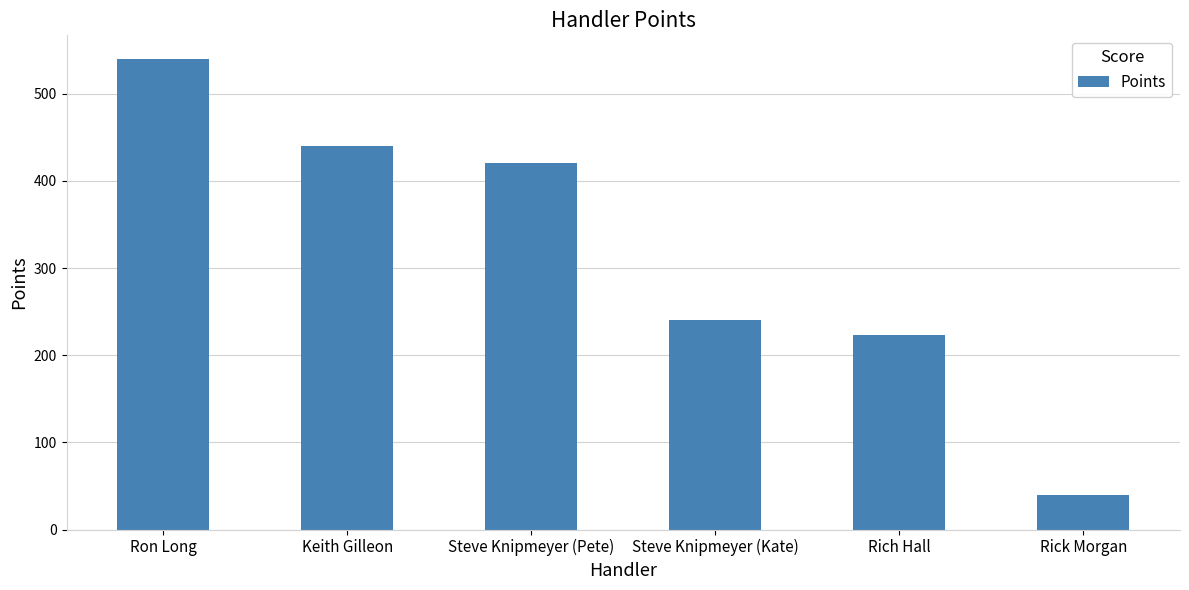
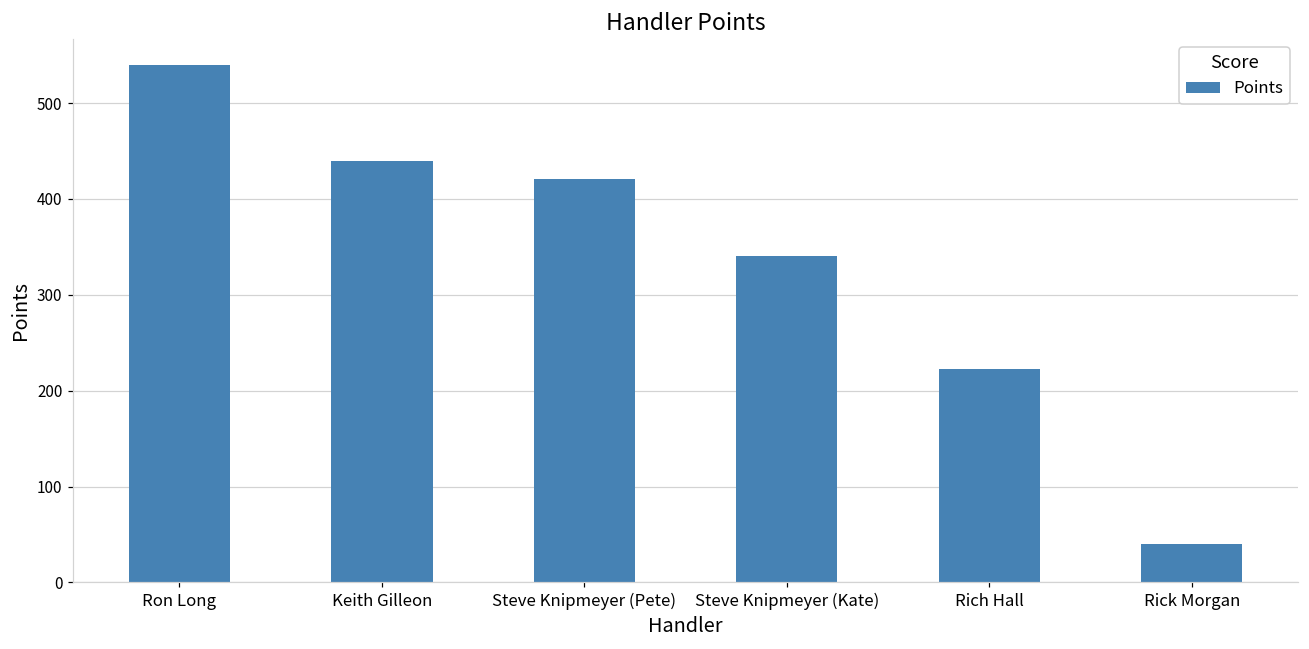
  {
    "Ron Long": 540,
    "Keith Gilleon": 440,
    "Steve Knipmeyer (Pete)": 420,
-   "Steve Knipmeyer (Kate)": 240,
+   "Steve Knipmeyer (Kate)": 340,
    "Rich Hall": 220,
    "Rick Morgan": 40
  }
